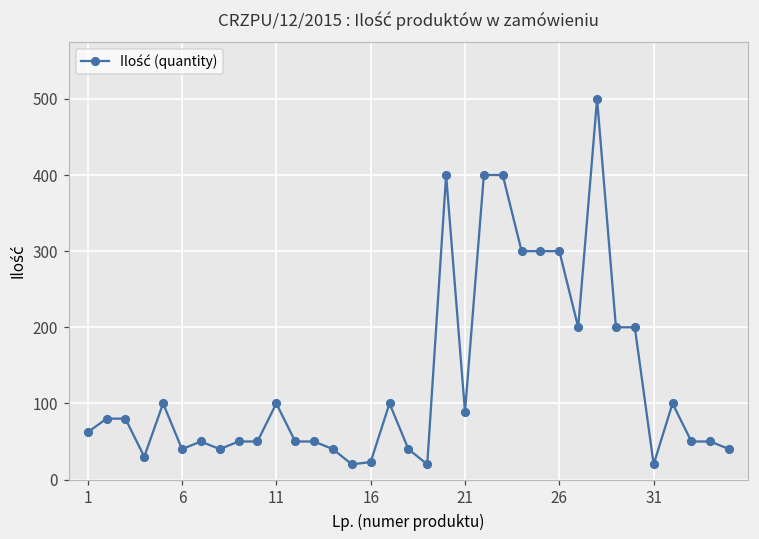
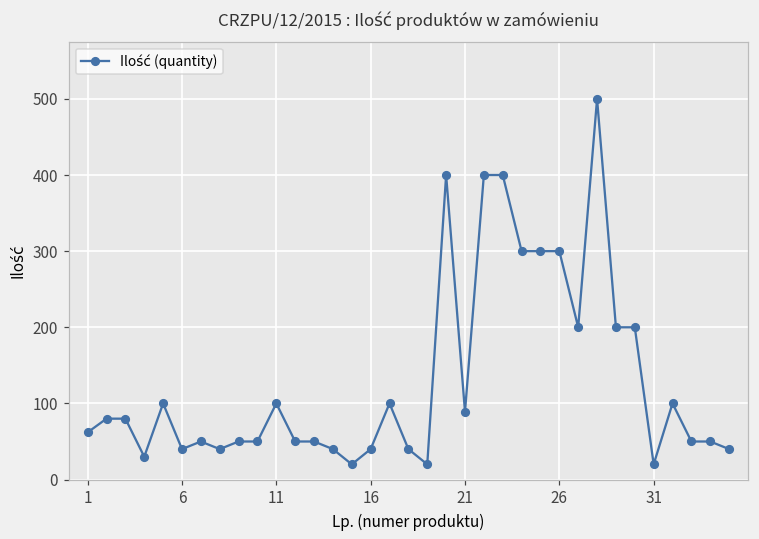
  {
    "1": 60,
    "6": 40,
    "11": 100,
-   "16": 20,
+   "16": 40,
    "21": 90,
    "26": 300,
    "31": 20
  }
